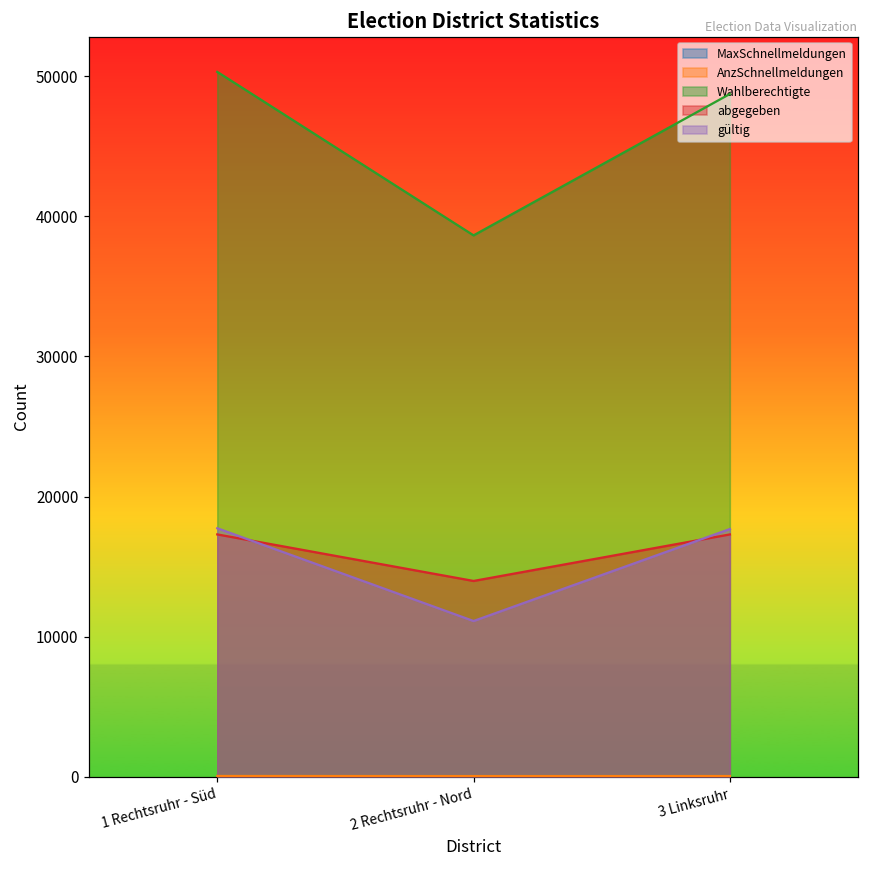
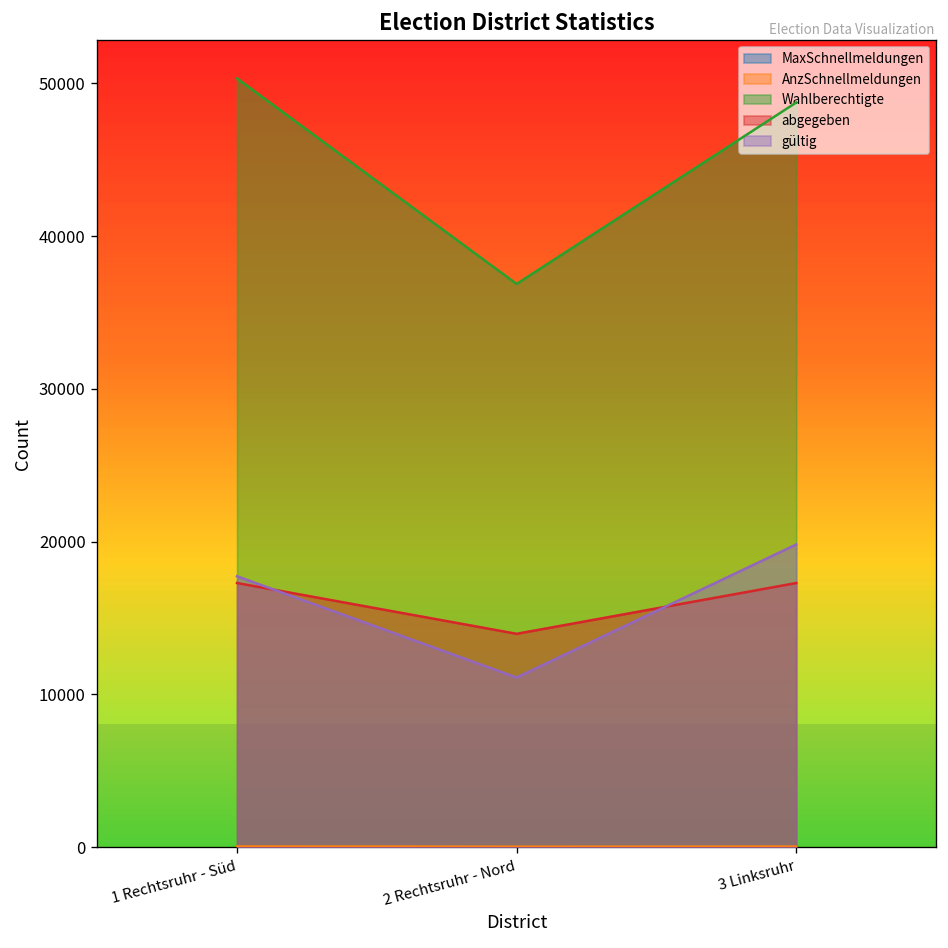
  {
    "AnzSchnellmeldungen": {
      "1 Rechtsruhr - Süd": 100,
      "2 Rechtsruhr - Nord": 0,
      "3 Linksruhr": 0
    },
    "Wahlberechtigte": {
      "1 Rechtsruhr - Süd": 50300,
-     "2 Rechtsruhr - Nord": 38600
+     "2 Rechtsruhr - Nord": 36900
    },
    "abgegeben": {
      "1 Rechtsruhr - Süd": 17300,
      "2 Rechtsruhr - Nord": 14000,
      "3 Linksruhr": 17300
    },
    "gültig": {
      "1 Rechtsruhr - Süd": 17700,
      "2 Rechtsruhr - Nord": 11100,
-     "3 Linksruhr": 17700
+     "3 Linksruhr": 19800
    }
  }
